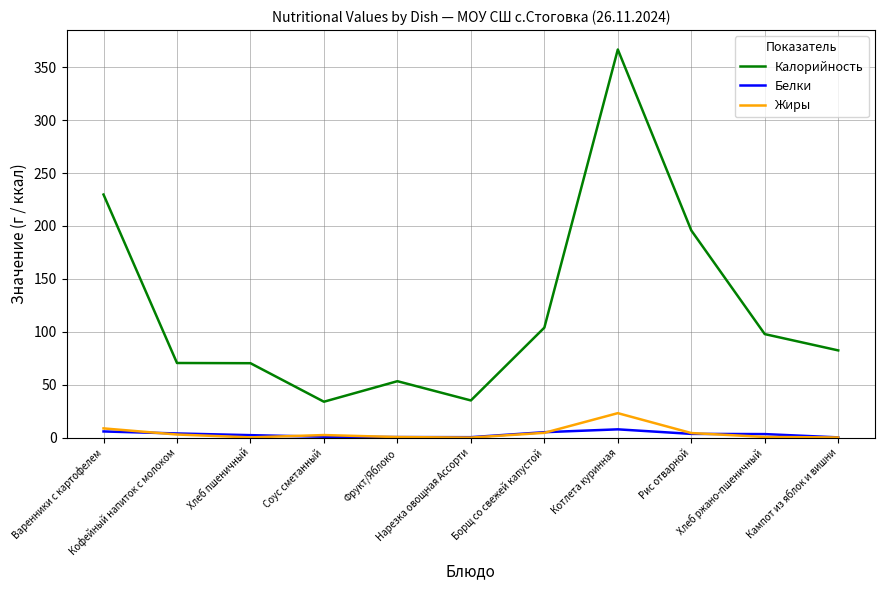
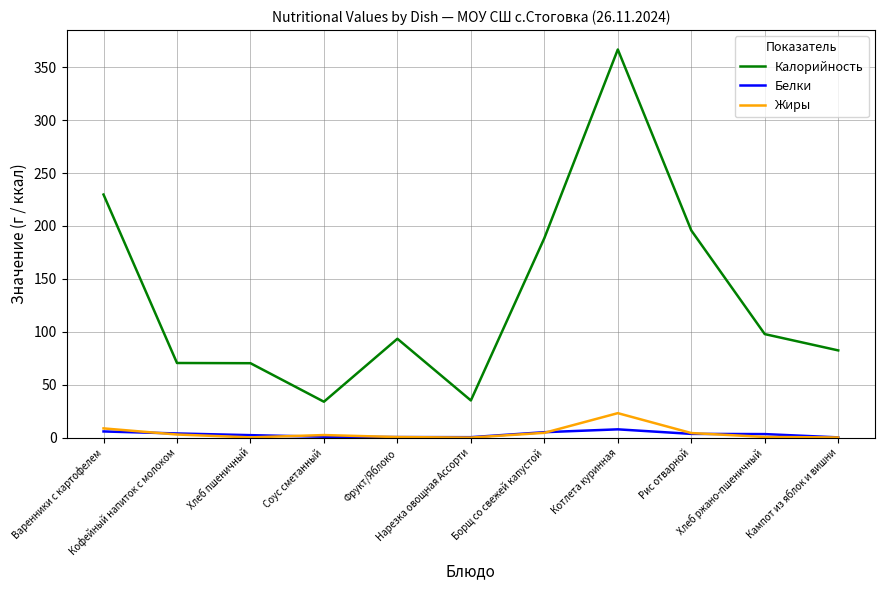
  {
    "Калорийность": {
      "Варенники с картофелем": 230,
      "Кофейный напиток с молоком": 71,
      "Хлеб пшеничный": 70,
      "Соус сметанный": 34,
-     "Фрукт/Яблоко": 53,
+     "Фрукт/Яблоко": 93,
      "Нарезка овощная Ассорти": 35,
-     "Борщ со свежей капустой": 104,
+     "Борщ со свежей капустой": 189,
      "Котлета куринная": 367,
      "Рис отварной": 196,
      "Хлеб ржано-пшеничный": 98,
      "Кампот из яблок и вишни": 82
    },
    "Белки": {
      "Варенники с картофелем": 6,
      "Котлета куринная": 8,
      "Хлеб ржано-пшеничный": 3
    },
    "Жиры": {
      "Варенники с картофелем": 9,
      "Котлета куринная": 23,
      "Хлеб ржано-пшеничный": 1
    }
  }
